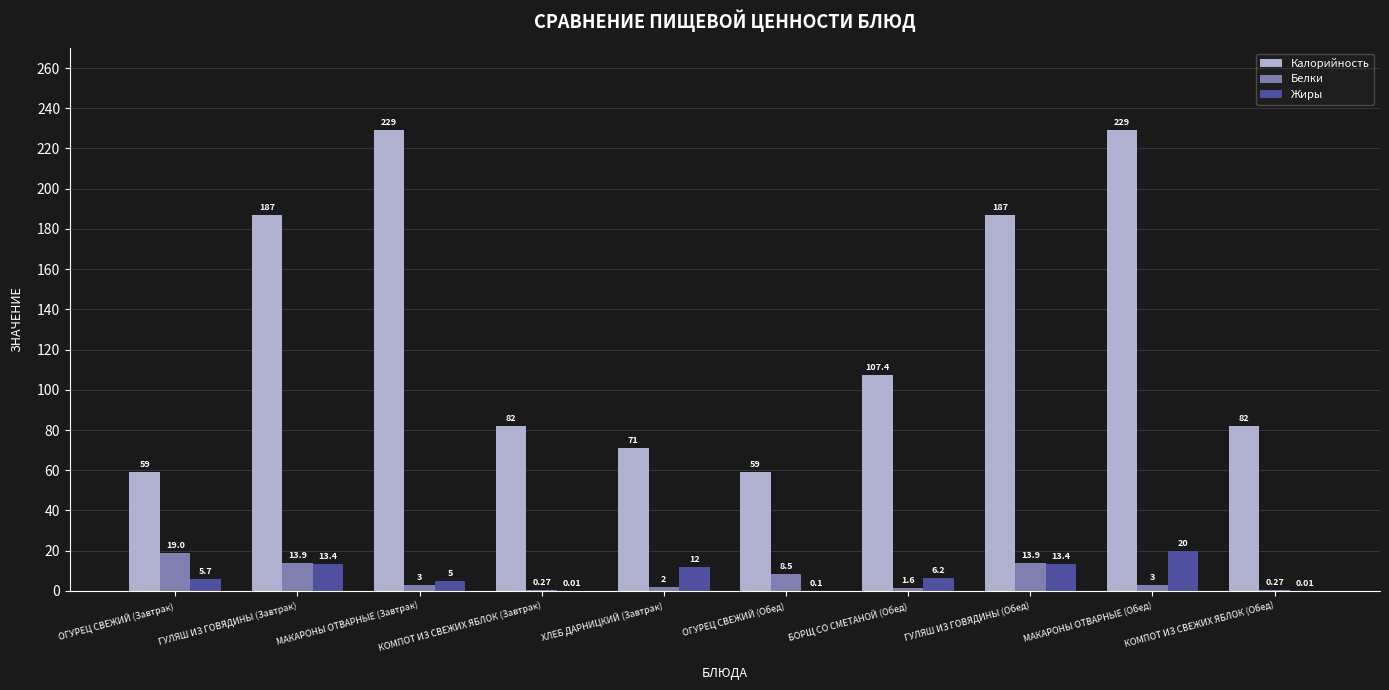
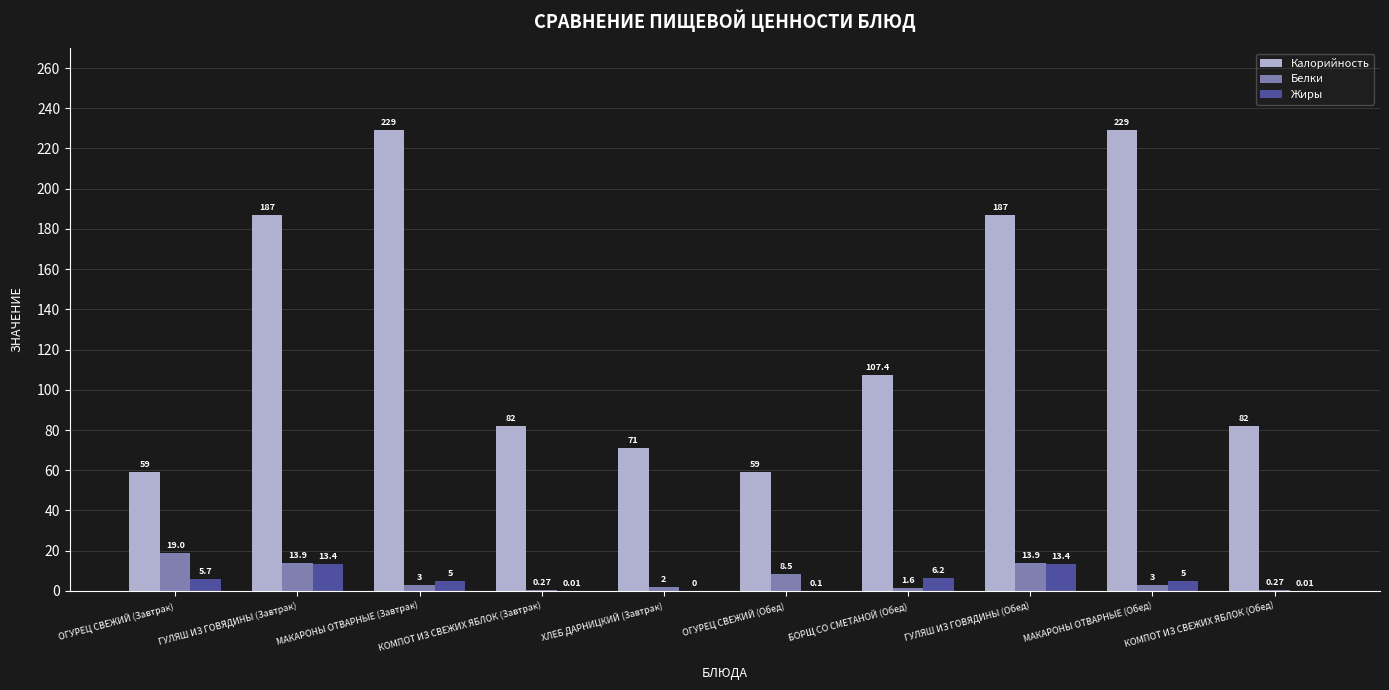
  {
    "Калорийность": {
      "ОГУРЕЦ СВЕЖИЙ (Завтрак)": 59,
      "ГУЛЯШ ИЗ ГОВЯДИНЫ (Завтрак)": 187,
      "МАКАРОНЫ ОТВАРНЫЕ (Завтрак)": 229,
      "КОМПОТ ИЗ СВЕЖИХ ЯБЛОК (Завтрак)": 82,
      "ХЛЕБ ДАРНИЦКИЙ (Завтрак)": 71,
      "ОГУРЕЦ СВЕЖИЙ (Обед)": 59,
      "БОРЩ СО СМЕТАНОЙ (Обед)": 107.4,
      "ГУЛЯШ ИЗ ГОВЯДИНЫ (Обед)": 187,
      "МАКАРОНЫ ОТВАРНЫЕ (Обед)": 229,
      "КОМПОТ ИЗ СВЕЖИХ ЯБЛОК (Обед)": 82
    },
    "Белки": {
      "ОГУРЕЦ СВЕЖИЙ (Завтрак)": 19.0,
      "ГУЛЯШ ИЗ ГОВЯДИНЫ (Завтрак)": 13.9,
      "МАКАРОНЫ ОТВАРНЫЕ (Завтрак)": 3,
      "КОМПОТ ИЗ СВЕЖИХ ЯБЛОК (Завтрак)": 0.27,
      "ХЛЕБ ДАРНИЦКИЙ (Завтрак)": 2,
      "ОГУРЕЦ СВЕЖИЙ (Обед)": 8.5,
      "БОРЩ СО СМЕТАНОЙ (Обед)": 1.6,
      "ГУЛЯШ ИЗ ГОВЯДИНЫ (Обед)": 13.9,
      "МАКАРОНЫ ОТВАРНЫЕ (Обед)": 3,
      "КОМПОТ ИЗ СВЕЖИХ ЯБЛОК (Обед)": 0.27
    },
    "Жиры": {
      "ОГУРЕЦ СВЕЖИЙ (Завтрак)": 5.7,
      "ГУЛЯШ ИЗ ГОВЯДИНЫ (Завтрак)": 13.4,
      "МАКАРОНЫ ОТВАРНЫЕ (Завтрак)": 5,
      "КОМПОТ ИЗ СВЕЖИХ ЯБЛОК (Завтрак)": 0.01,
-     "ХЛЕБ ДАРНИЦКИЙ (Завтрак)": 12,
+     "ХЛЕБ ДАРНИЦКИЙ (Завтрак)": 0,
      "ОГУРЕЦ СВЕЖИЙ (Обед)": 0.1,
      "БОРЩ СО СМЕТАНОЙ (Обед)": 6.2,
      "ГУЛЯШ ИЗ ГОВЯДИНЫ (Обед)": 13.4,
-     "МАКАРОНЫ ОТВАРНЫЕ (Обед)": 20,
+     "МАКАРОНЫ ОТВАРНЫЕ (Обед)": 5,
      "КОМПОТ ИЗ СВЕЖИХ ЯБЛОК (Обед)": 0.01
    }
  }
